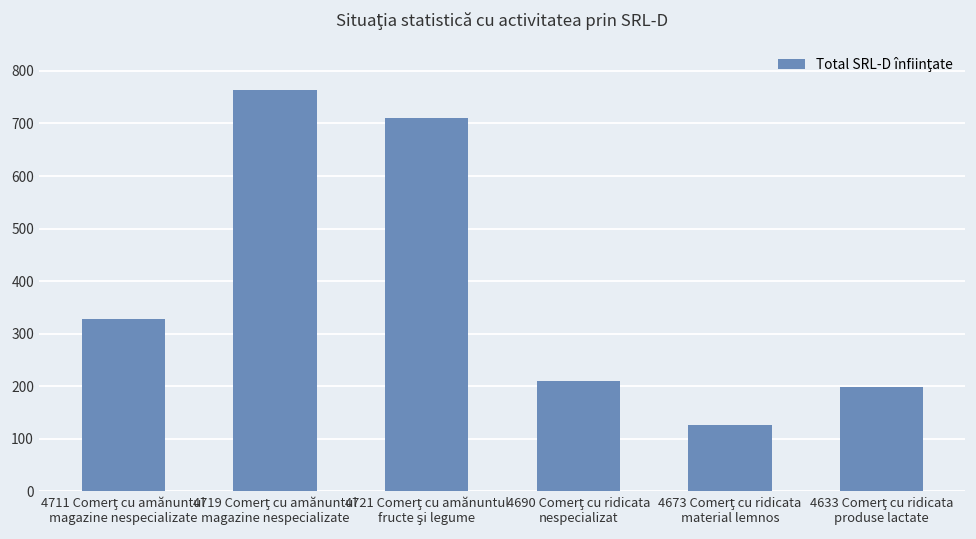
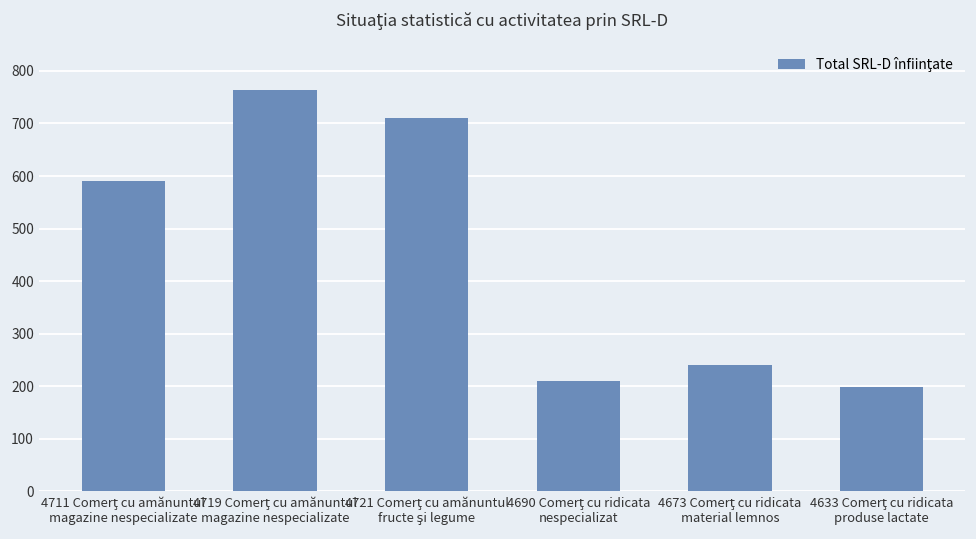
  {
-   "4711 Comerţ cu amănuntul magazine nespecializate": 330,
+   "4711 Comerţ cu amănuntul magazine nespecializate": 590,
    "4719 Comerţ cu amănuntul magazine nespecializate": 760,
    "4721 Comerţ cu amănuntul fructe şi legume": 710,
    "4690 Comerţ cu ridicata nespecializat": 210,
-   "4673 Comerţ cu ridicata material lemnos": 130,
+   "4673 Comerţ cu ridicata material lemnos": 240,
    "4633 Comerţ cu ridicata produse lactate": 200
  }
